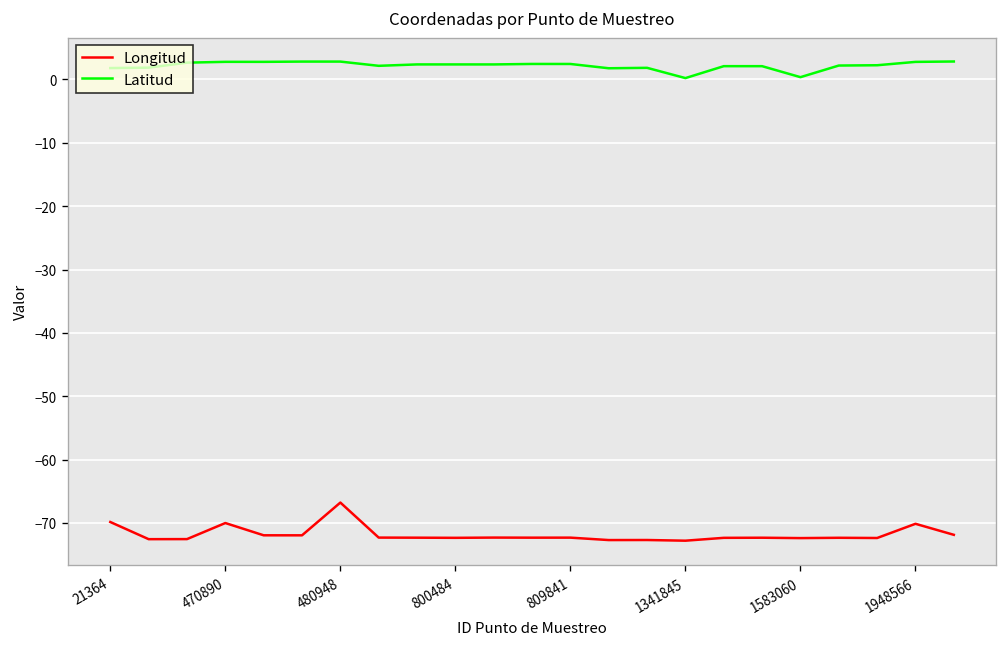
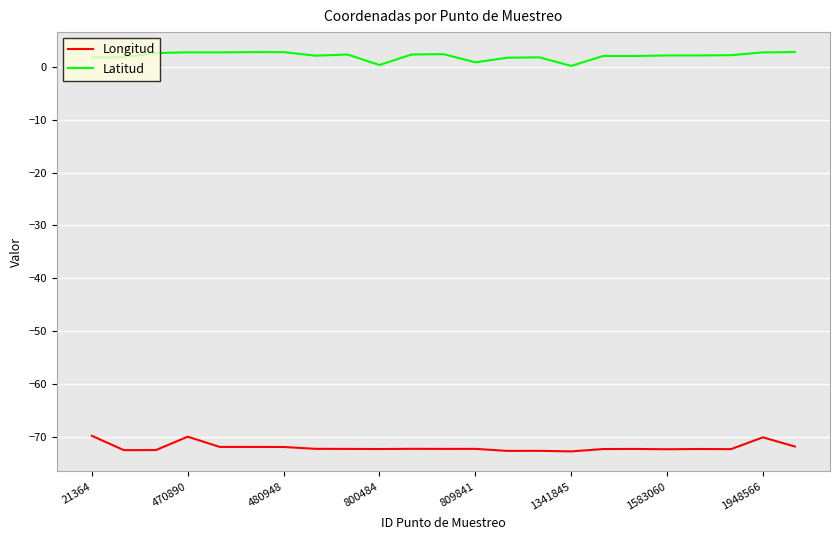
  {
    "Longitud": {
      "21364": -70,
      "470890": -70,
-     "480948": -67,
+     "480948": -72,
      "800484": -72,
      "809841": -72,
      "1341845": -73,
      "1583060": -72,
      "1948566": -70
    },
    "Latitud": {
      "470890": 3,
      "480948": 3,
-     "800484": 2,
-     "809841": 2,
+     "800484": 0,
+     "809841": 1,
      "1341845": 0,
-     "1583060": 0,
+     "1583060": 2,
      "1948566": 3
    }
  }
